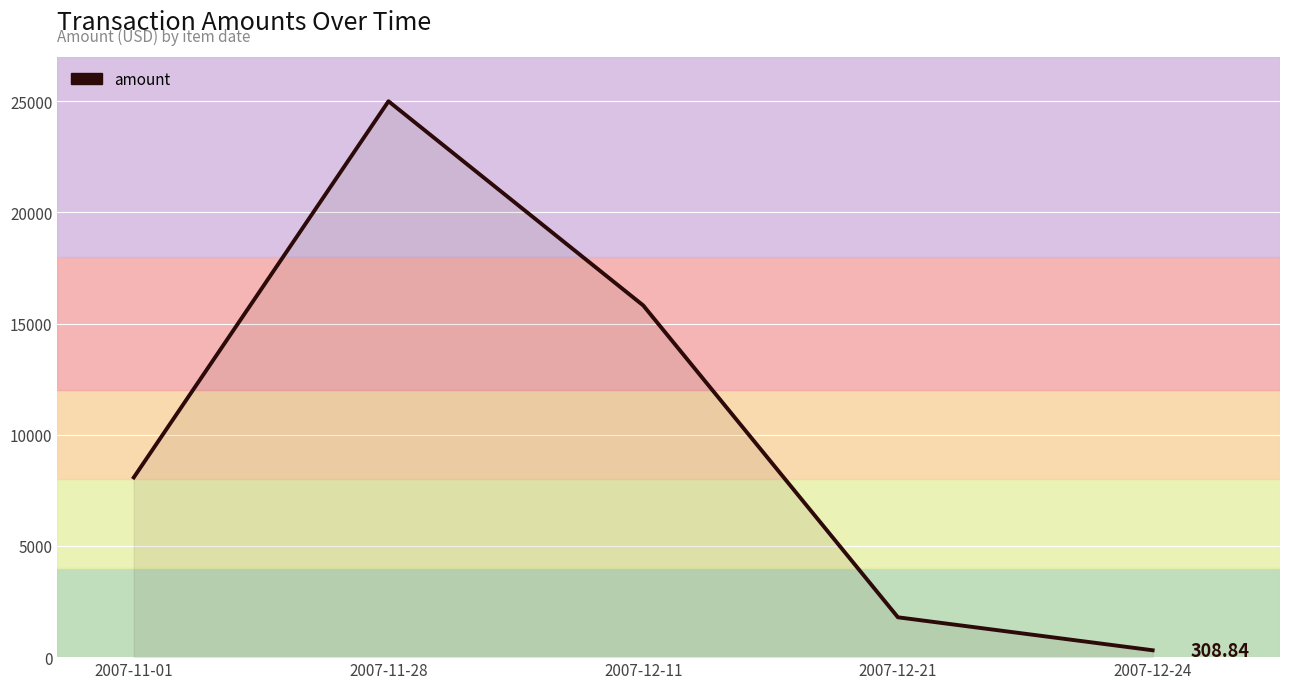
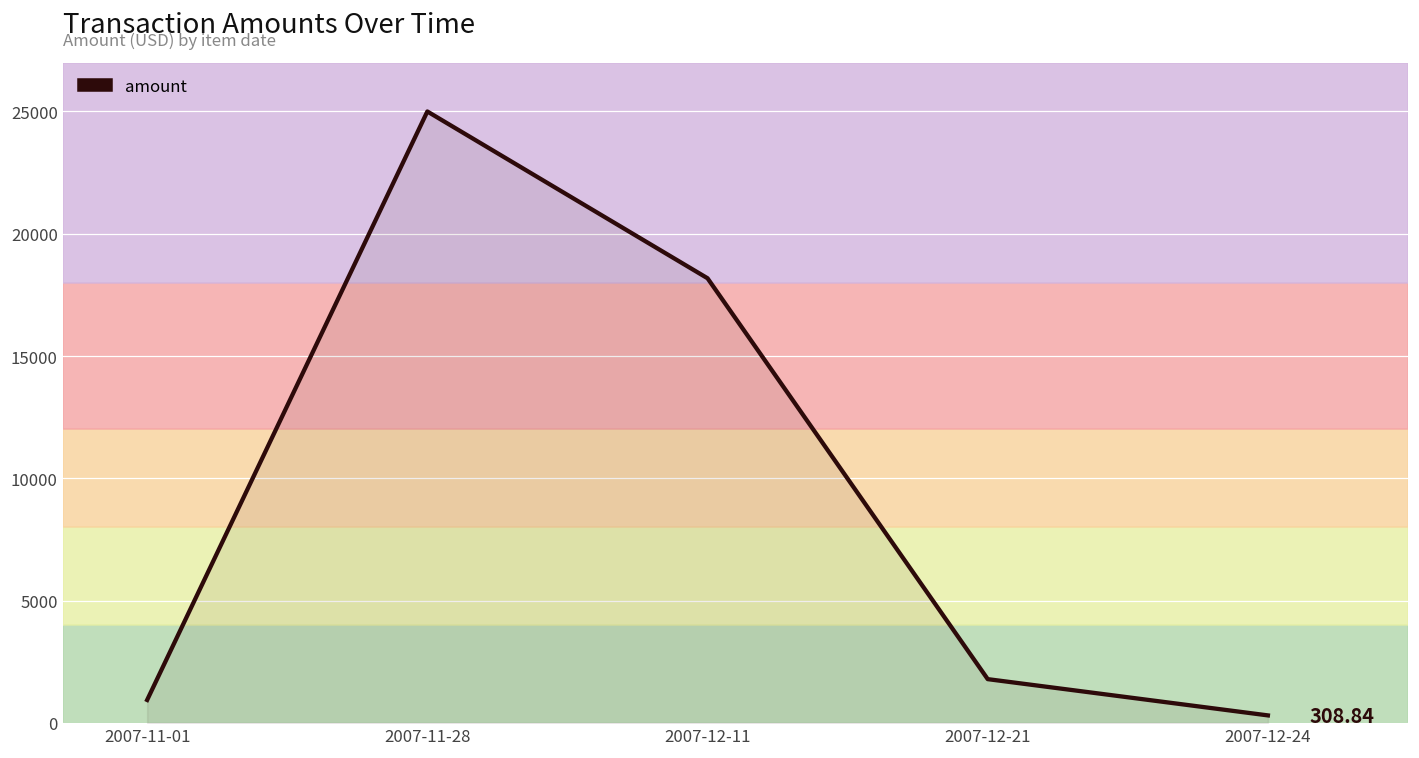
  {
-   "2007-11-01": 8100,
+   "2007-11-01": 900,
    "2007-11-28": 25000,
-   "2007-12-11": 15800,
+   "2007-12-11": 18200,
    "2007-12-21": 1800,
    "2007-12-24": 300
  }
